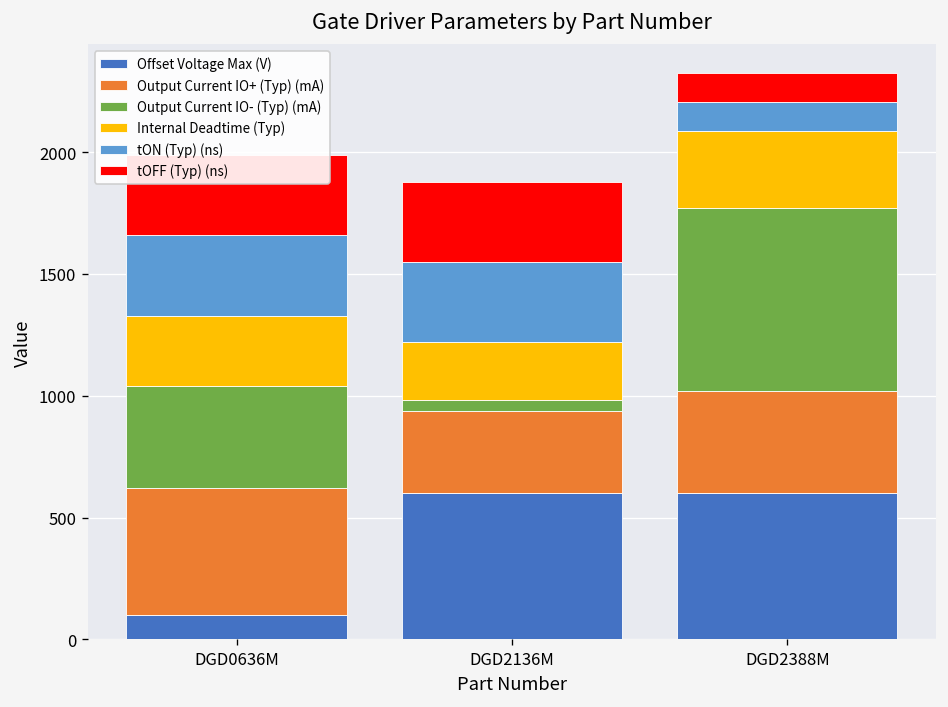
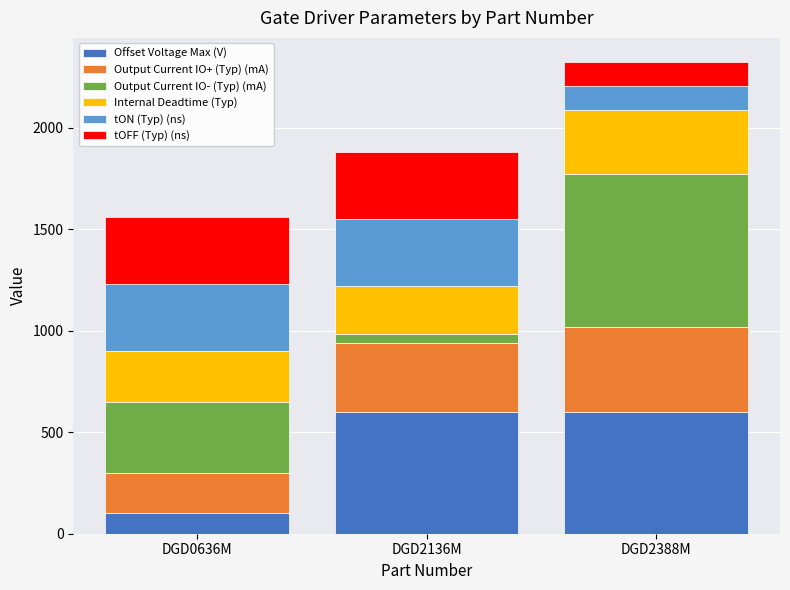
  {
    "Output Current IO+ (Typ) (mA)": {
-     "DGD0636M": 520,
+     "DGD0636M": 200,
      "DGD2136M": 340,
      "DGD2388M": 420
    },
    "Output Current IO- (Typ) (mA)": {
-     "DGD0636M": 420,
+     "DGD0636M": 350,
      "DGD2136M": 50,
      "DGD2388M": 750
    },
    "Internal Deadtime (Typ)": {
-     "DGD0636M": 290,
+     "DGD0636M": 250,
      "DGD2136M": 240,
      "DGD2388M": 320
    },
    "tOFF (Typ) (ns)": {
      "DGD2136M": 330,
      "DGD2388M": 120
    }
  }
